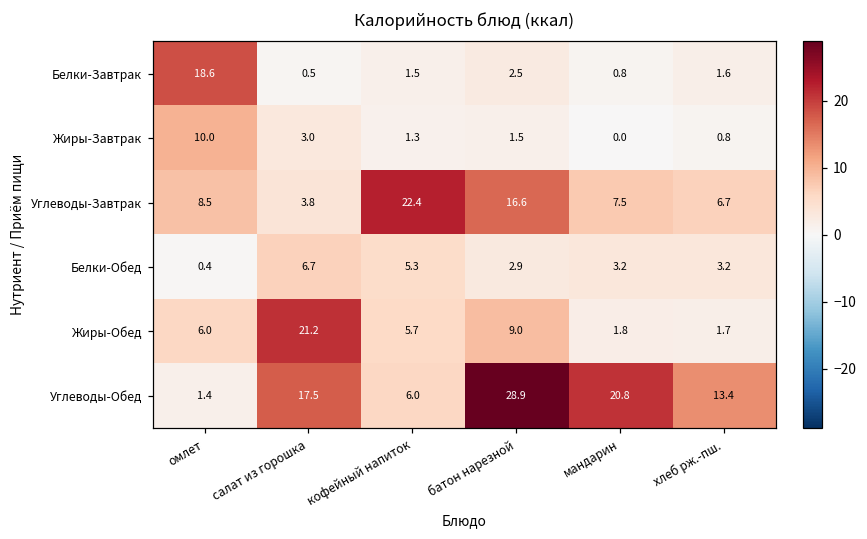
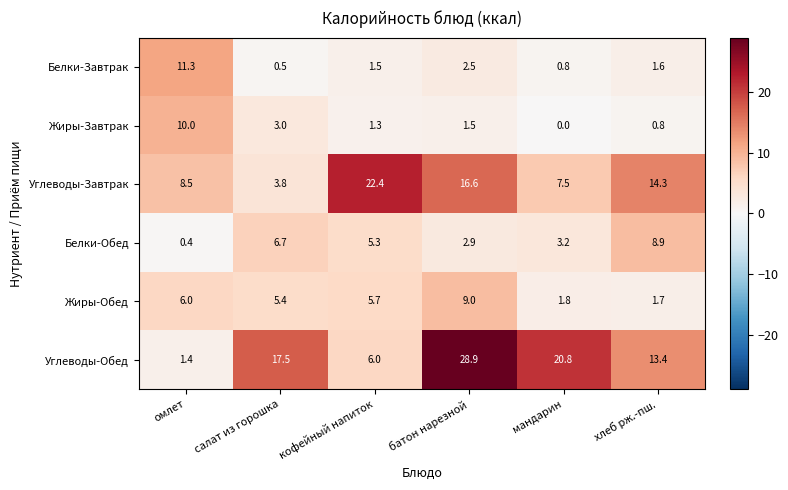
  {
    "Белки-Завтрак": {
-     "омлет": 18.6,
+     "омлет": 11.3,
      "салат из горошка": 0.5,
      "кофейный напиток": 1.5,
      "батон нарезной": 2.5,
      "мандарин": 0.8,
      "хлеб рж.-пш.": 1.6
    },
    "Жиры-Завтрак": {
      "омлет": 10.0,
      "салат из горошка": 3.0,
      "кофейный напиток": 1.3,
      "батон нарезной": 1.5,
      "мандарин": 0.0,
      "хлеб рж.-пш.": 0.8
    },
    "Углеводы-Завтрак": {
      "омлет": 8.5,
      "салат из горошка": 3.8,
      "кофейный напиток": 22.4,
      "батон нарезной": 16.6,
      "мандарин": 7.5,
-     "хлеб рж.-пш.": 6.7
+     "хлеб рж.-пш.": 14.3
    },
    "Белки-Обед": {
      "омлет": 0.4,
      "салат из горошка": 6.7,
      "кофейный напиток": 5.3,
      "батон нарезной": 2.9,
      "мандарин": 3.2,
-     "хлеб рж.-пш.": 3.2
+     "хлеб рж.-пш.": 8.9
    },
    "Жиры-Обед": {
      "омлет": 6.0,
-     "салат из горошка": 21.2,
+     "салат из горошка": 5.4,
      "кофейный напиток": 5.7,
      "батон нарезной": 9.0,
      "мандарин": 1.8,
      "хлеб рж.-пш.": 1.7
    },
    "Углеводы-Обед": {
      "омлет": 1.4,
      "салат из горошка": 17.5,
      "кофейный напиток": 6.0,
      "батон нарезной": 28.9,
      "мандарин": 20.8,
      "хлеб рж.-пш.": 13.4
    }
  }
